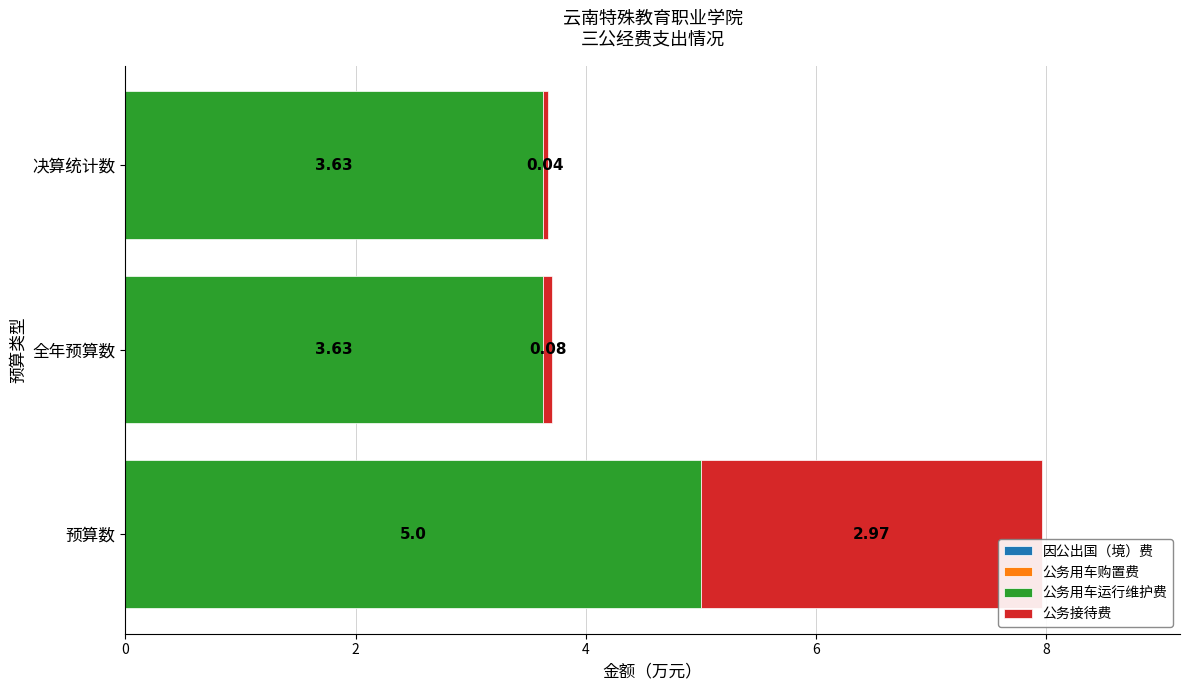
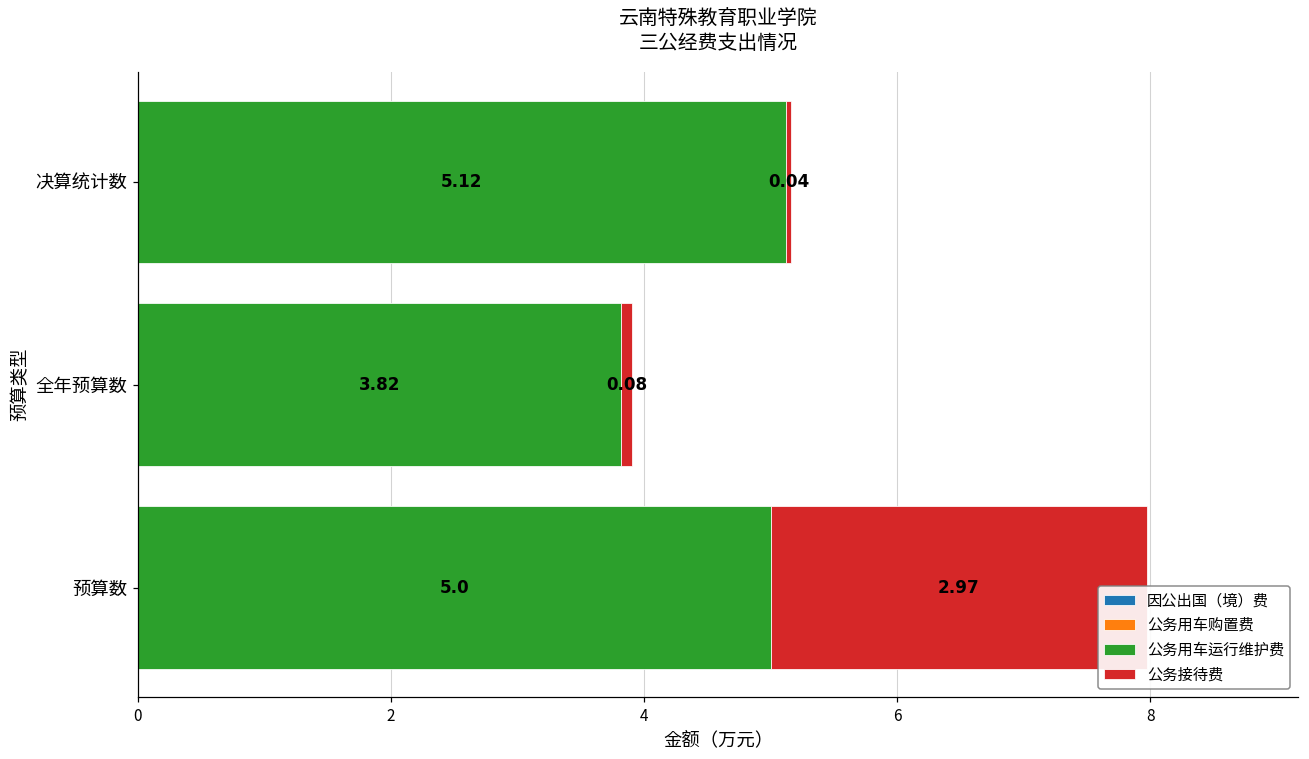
  {
    "公务用车购置费": {
      "决算统计数": 0.00,
      "全年预算数": 0.00,
      "预算数": 0.00
    },
    "公务用车运行维护费": {
-     "决算统计数": 3.63,
-     "全年预算数": 3.63,
+     "决算统计数": 5.12,
+     "全年预算数": 3.82,
      "预算数": 5.0
    },
    "公务接待费": {
      "决算统计数": 0.04,
      "全年预算数": 0.08,
      "预算数": 2.97
    }
  }
